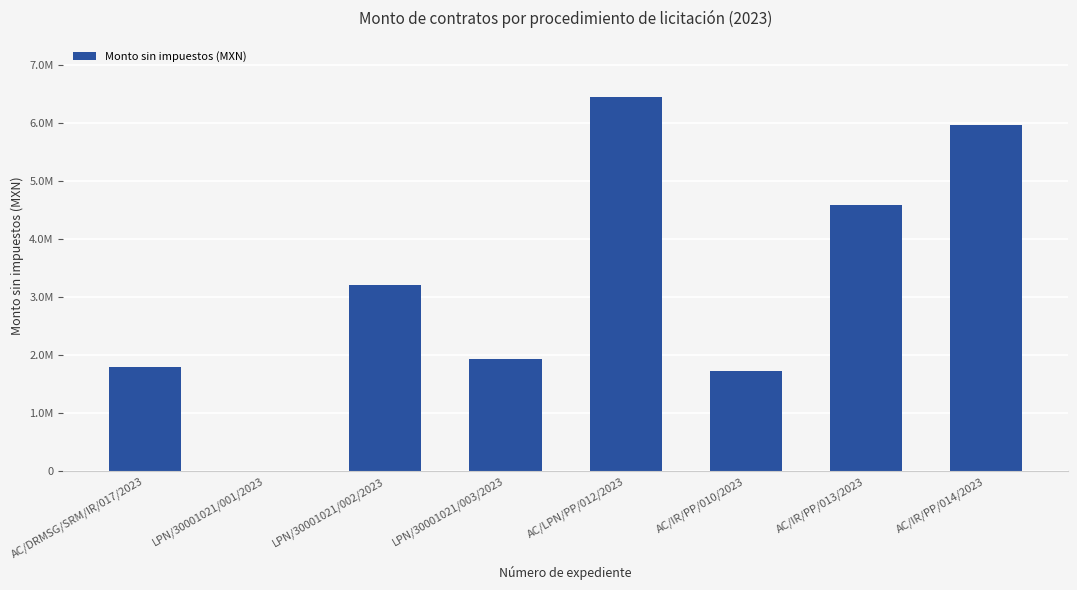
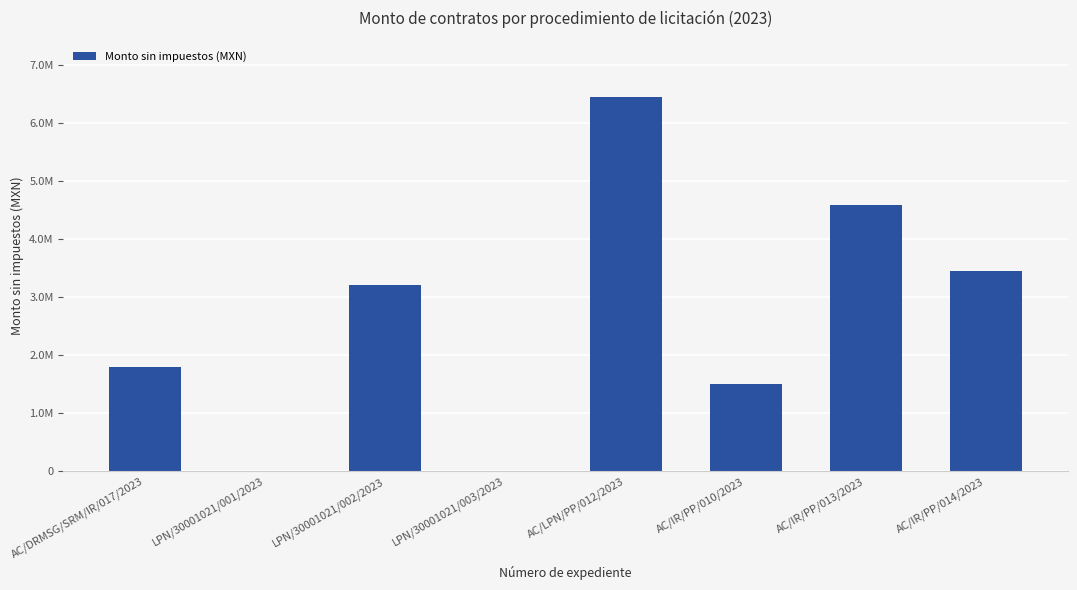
  {
    "AC/DRMSG/SRM/IR/017/2023": 1800000,
    "LPN/30001021/001/2023": 0,
    "LPN/30001021/002/2023": 3200000,
-   "LPN/30001021/003/2023": 1900000,
+   "LPN/30001021/003/2023": 0,
    "AC/LPN/PP/012/2023": 6400000,
-   "AC/IR/PP/010/2023": 1700000,
+   "AC/IR/PP/010/2023": 1500000,
    "AC/IR/PP/013/2023": 4600000,
-   "AC/IR/PP/014/2023": 6000000
+   "AC/IR/PP/014/2023": 3500000
  }
